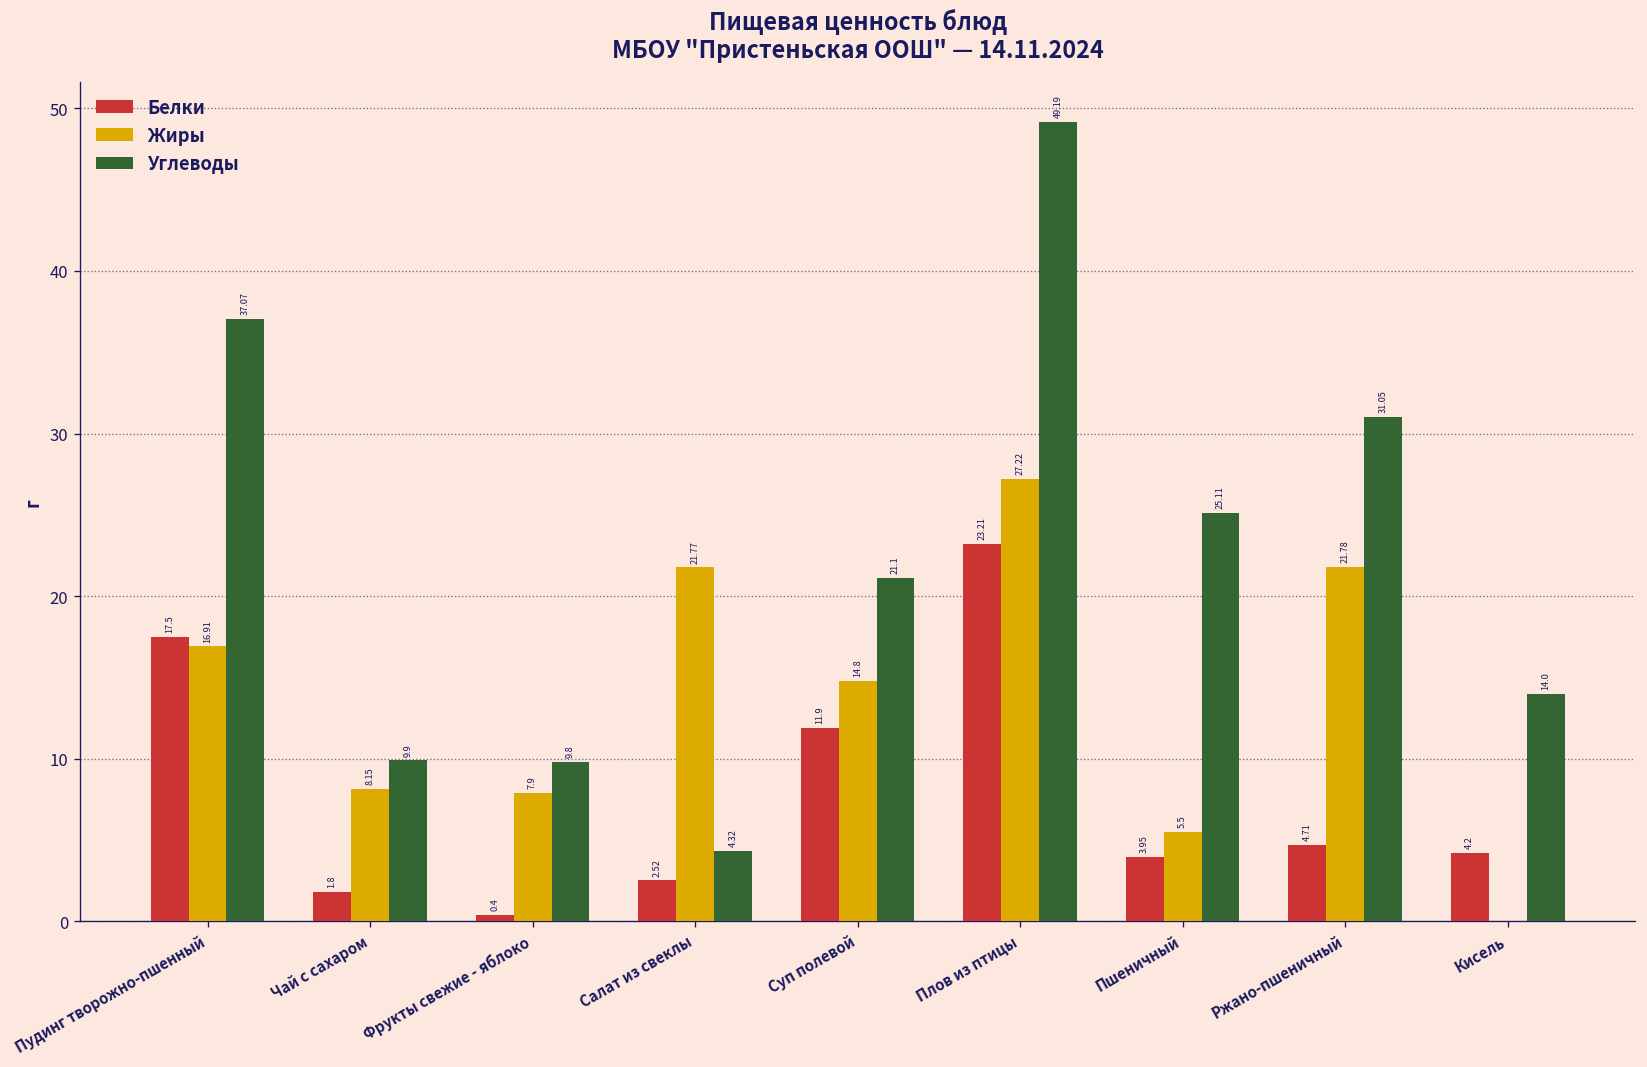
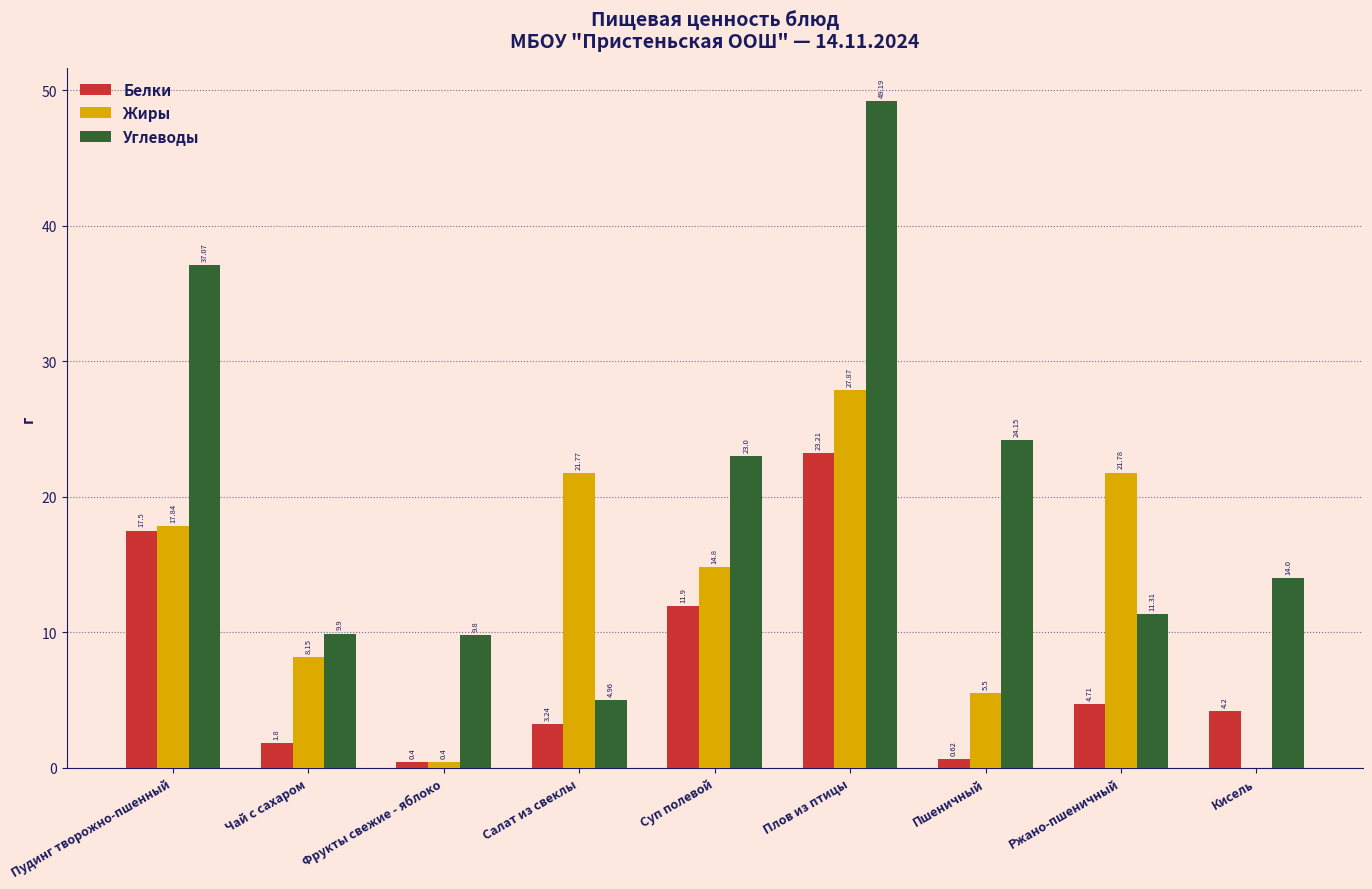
  {
    "Белки": {
      "Пудинг творожно-пшенный": 17.5,
      "Чай с сахаром": 1.8,
      "Фрукты свежие - яблоко": 0.4,
-     "Салат из свеклы": 2.52,
+     "Салат из свеклы": 3.24,
      "Суп полевой": 11.9,
      "Плов из птицы": 23.21,
-     "Пшеничный": 3.95,
+     "Пшеничный": 0.62,
      "Ржано-пшеничный": 4.71,
      "Кисель": 4.2
    },
    "Жиры": {
-     "Пудинг творожно-пшенный": 16.91,
+     "Пудинг творожно-пшенный": 17.84,
      "Чай с сахаром": 8.15,
-     "Фрукты свежие - яблоко": 7.9,
+     "Фрукты свежие - яблоко": 0.4,
      "Салат из свеклы": 21.77,
      "Суп полевой": 14.8,
-     "Плов из птицы": 27.22,
+     "Плов из птицы": 27.87,
      "Пшеничный": 5.5,
      "Ржано-пшеничный": 21.78
    },
    "Углеводы": {
      "Пудинг творожно-пшенный": 37.07,
      "Чай с сахаром": 9.9,
      "Фрукты свежие - яблоко": 9.8,
-     "Салат из свеклы": 4.32,
-     "Суп полевой": 21.1,
+     "Салат из свеклы": 4.96,
+     "Суп полевой": 23.0,
      "Плов из птицы": 49.19,
-     "Пшеничный": 25.11,
-     "Ржано-пшеничный": 31.05,
+     "Пшеничный": 24.15,
+     "Ржано-пшеничный": 11.31,
      "Кисель": 14.0
    }
  }
